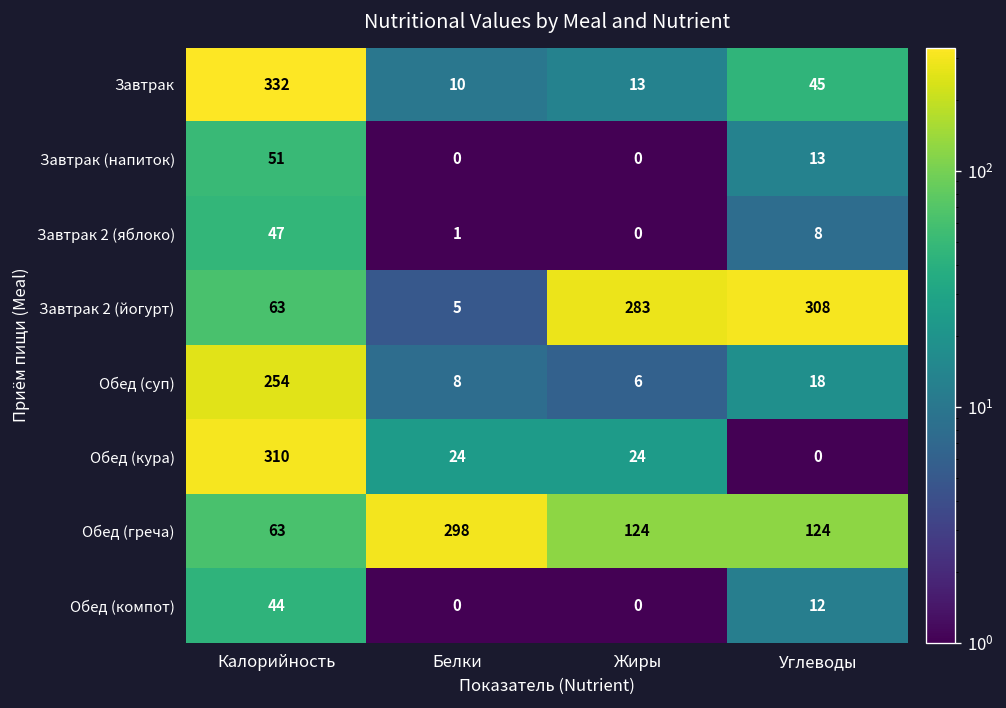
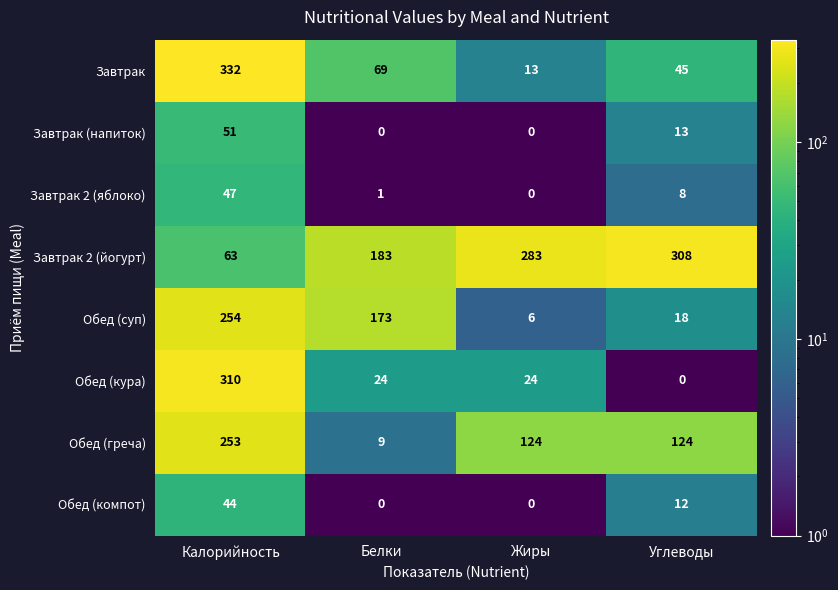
  {
    "Завтрак": {
      "Калорийность": 332,
-     "Белки": 10,
+     "Белки": 69,
      "Жиры": 13,
      "Углеводы": 45
    },
    "Завтрак (напиток)": {
      "Калорийность": 51,
      "Белки": 0,
      "Жиры": 0,
      "Углеводы": 13
    },
    "Завтрак 2 (яблоко)": {
      "Калорийность": 47,
      "Белки": 1,
      "Жиры": 0,
      "Углеводы": 8
    },
    "Завтрак 2 (йогурт)": {
      "Калорийность": 63,
-     "Белки": 5,
+     "Белки": 183,
      "Жиры": 283,
      "Углеводы": 308
    },
    "Обед (суп)": {
      "Калорийность": 254,
-     "Белки": 8,
+     "Белки": 173,
      "Жиры": 6,
      "Углеводы": 18
    },
    "Обед (кура)": {
      "Калорийность": 310,
      "Белки": 24,
      "Жиры": 24,
      "Углеводы": 0
    },
    "Обед (греча)": {
-     "Калорийность": 63,
-     "Белки": 298,
+     "Калорийность": 253,
+     "Белки": 9,
      "Жиры": 124,
      "Углеводы": 124
    },
    "Обед (компот)": {
      "Калорийность": 44,
      "Белки": 0,
      "Жиры": 0,
      "Углеводы": 12
    }
  }
